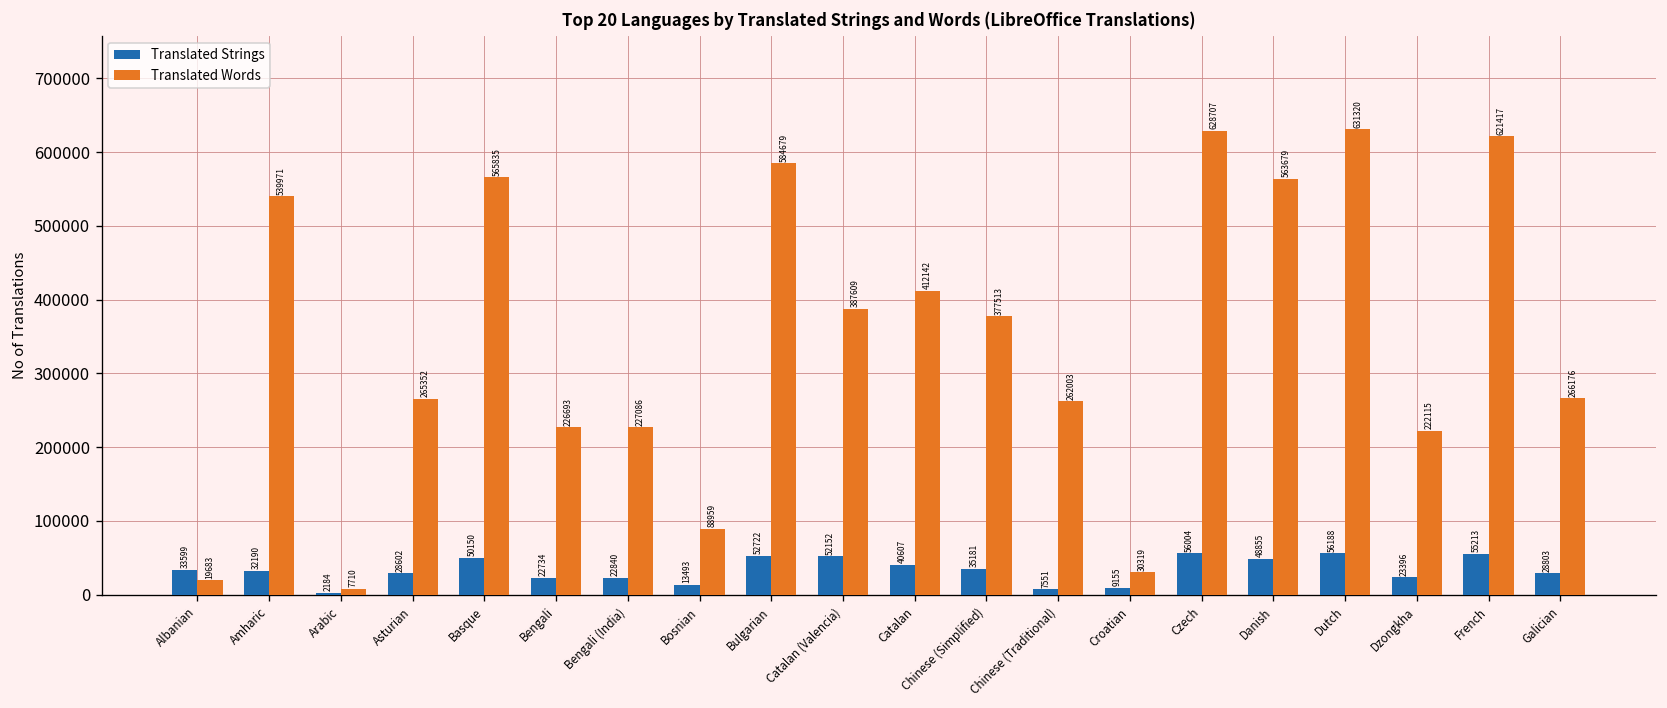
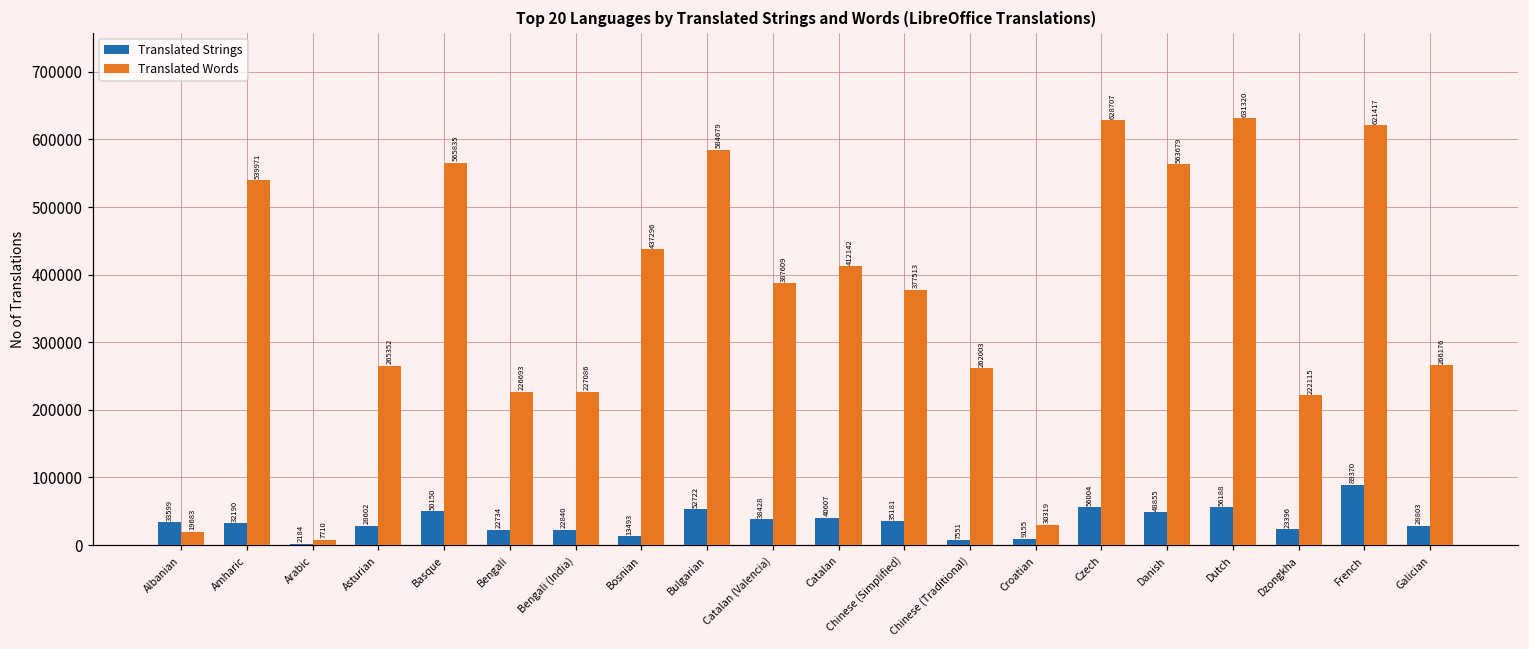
  {
    "Translated Strings": {
      "Albanian": 33599,
      "Amharic": 32190,
      "Arabic": 2184,
      "Asturian": 28602,
      "Basque": 50150,
      "Bengali": 22734,
      "Bengali (India)": 22840,
      "Bosnian": 13493,
      "Bulgarian": 52722,
-     "Catalan (Valencia)": 52152,
+     "Catalan (Valencia)": 38428,
      "Catalan": 40607,
      "Chinese (Simplified)": 35181,
      "Chinese (Traditional)": 7551,
      "Croatian": 9155,
      "Czech": 56004,
      "Danish": 48855,
      "Dutch": 56188,
      "Dzongkha": 23396,
-     "French": 55213,
+     "French": 89370,
      "Galician": 28803
    },
    "Translated Words": {
      "Albanian": 19683,
      "Amharic": 539971,
      "Arabic": 7710,
      "Asturian": 265352,
      "Basque": 565835,
      "Bengali": 226693,
      "Bengali (India)": 227086,
-     "Bosnian": 88959,
+     "Bosnian": 437296,
      "Bulgarian": 584679,
      "Catalan (Valencia)": 387609,
      "Catalan": 412142,
      "Chinese (Simplified)": 377513,
      "Chinese (Traditional)": 262003,
      "Croatian": 30319,
      "Czech": 628707,
      "Danish": 563679,
      "Dutch": 631320,
      "Dzongkha": 222115,
      "French": 621417,
      "Galician": 266176
    }
  }
